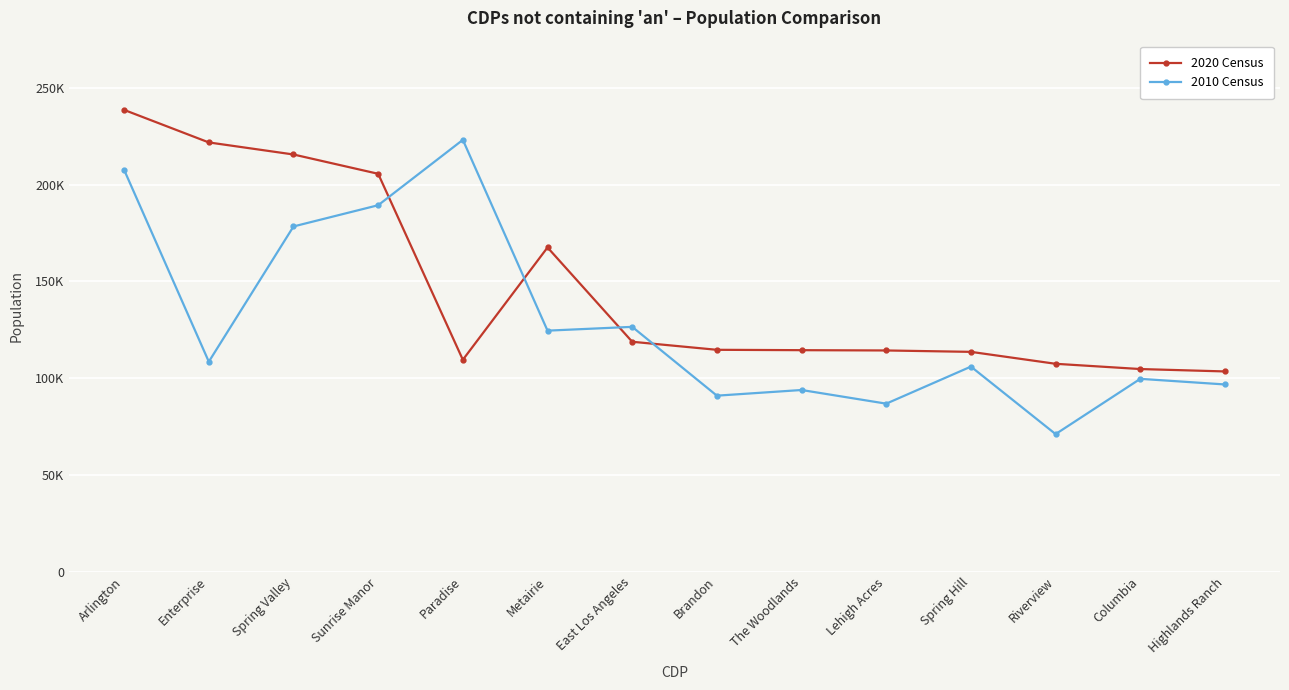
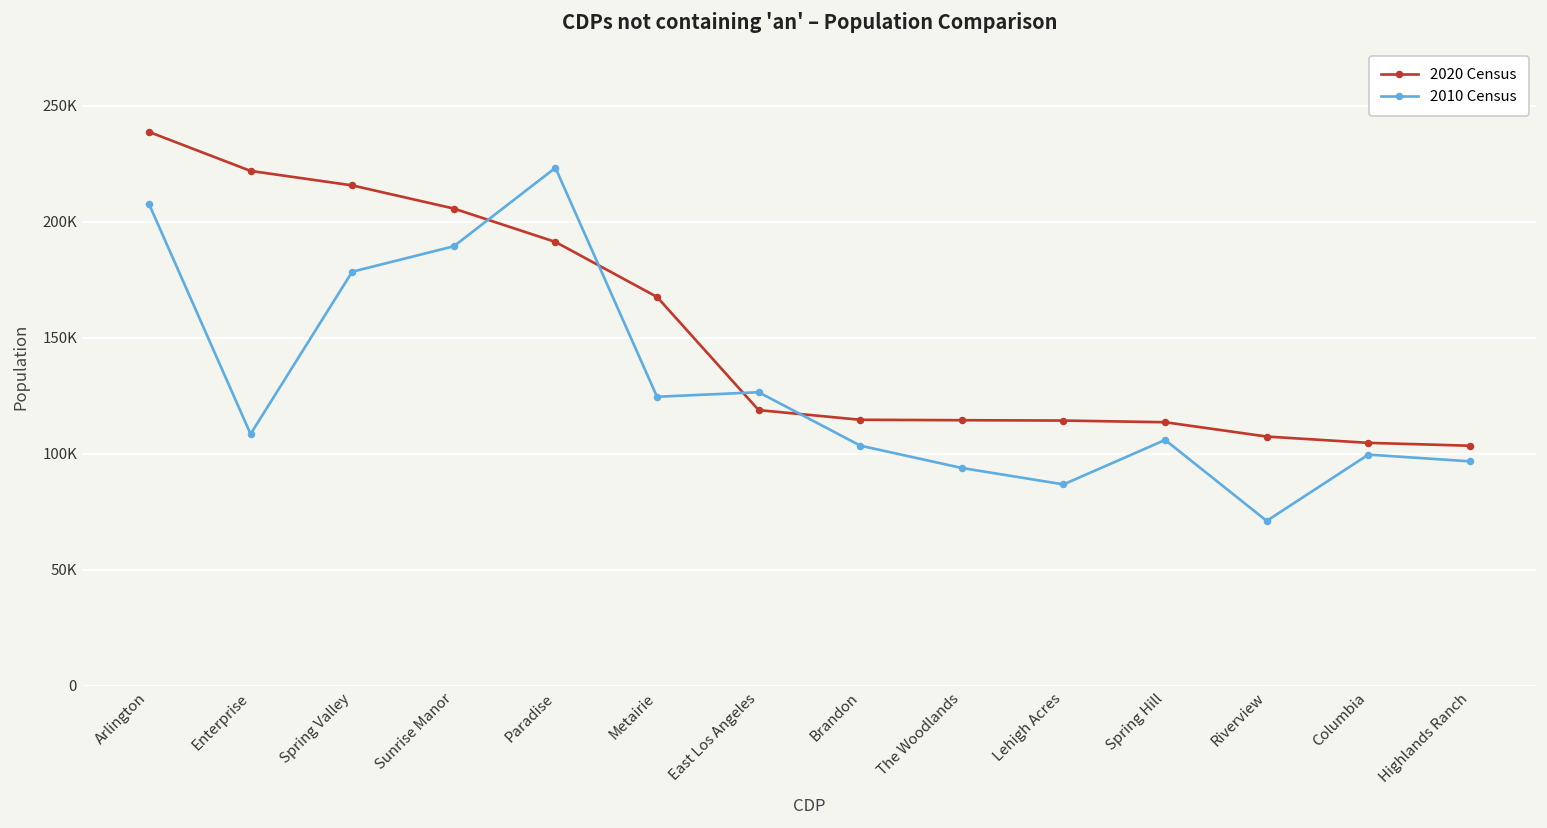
  {
    "2020 Census": {
      "Arlington": 239000,
      "Enterprise": 222000,
      "Spring Valley": 216000,
      "Sunrise Manor": 206000,
-     "Paradise": 109000,
+     "Paradise": 191000,
      "Metairie": 168000,
      "East Los Angeles": 119000,
      "Brandon": 115000,
      "The Woodlands": 114000,
      "Lehigh Acres": 114000,
      "Spring Hill": 114000,
      "Riverview": 107000,
      "Columbia": 105000,
      "Highlands Ranch": 103000
    },
    "2010 Census": {
      "Arlington": 208000,
      "Enterprise": 108000,
      "Spring Valley": 178000,
      "Sunrise Manor": 189000,
      "Paradise": 223000,
      "Metairie": 125000,
      "East Los Angeles": 126000,
-     "Brandon": 91000,
+     "Brandon": 103000,
      "The Woodlands": 94000,
      "Lehigh Acres": 87000,
      "Spring Hill": 106000,
      "Riverview": 71000,
      "Columbia": 100000,
      "Highlands Ranch": 97000
    }
  }
